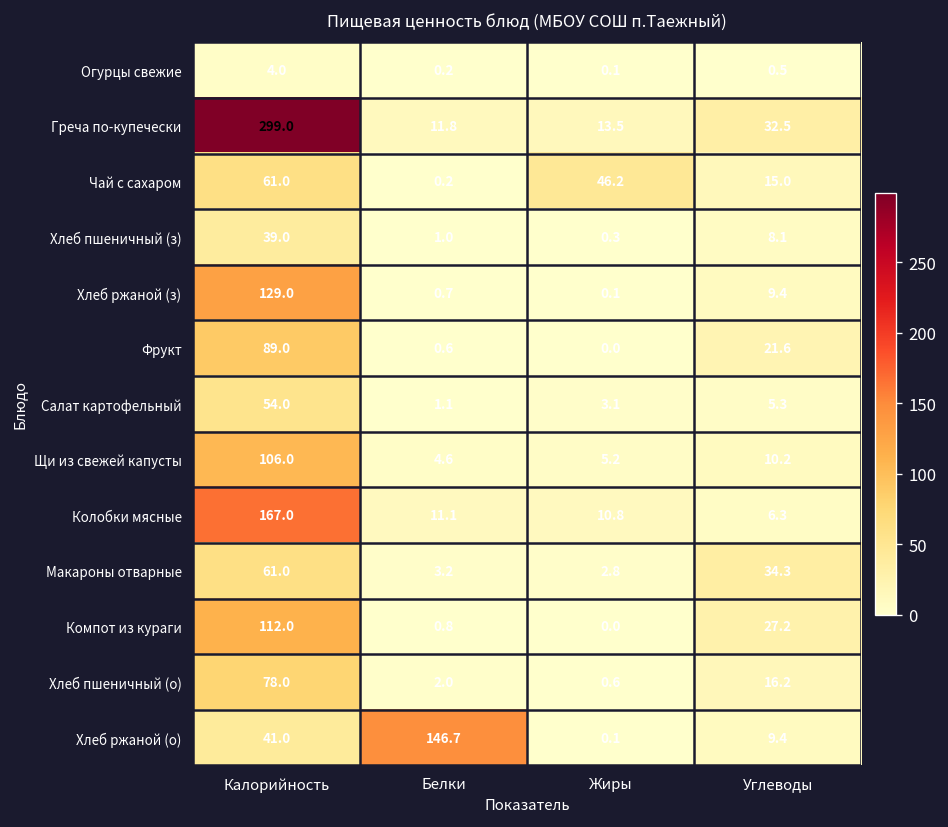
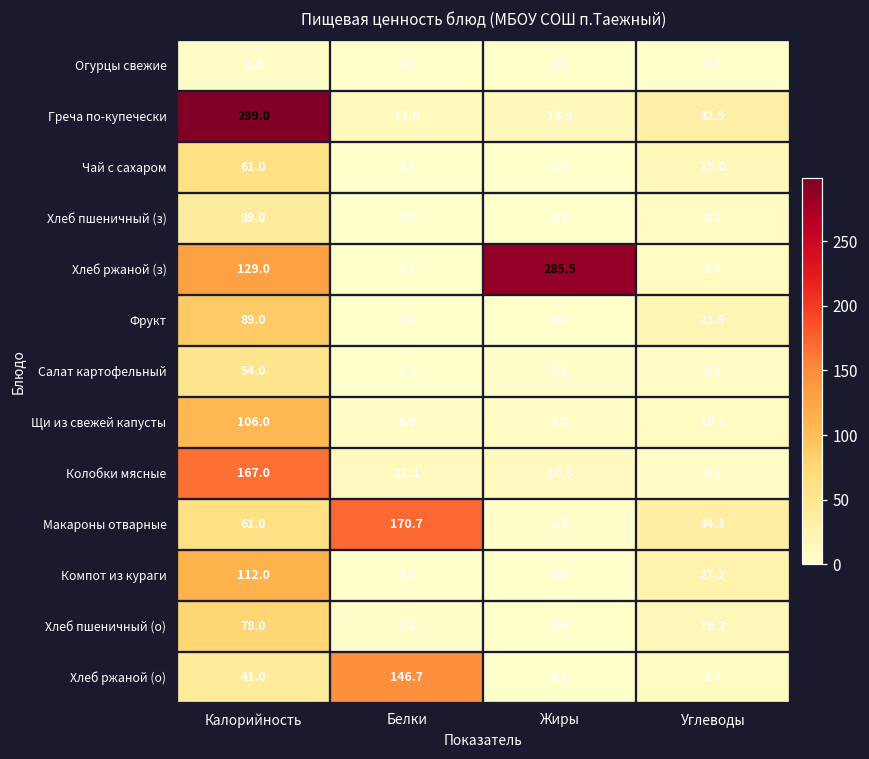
  {
    "Огурцы свежие": {
      "Калорийность": 4.0,
      "Белки": 0.2,
      "Жиры": 0.1,
      "Углеводы": 0.5
    },
    "Греча по-купечески": {
      "Калорийность": 299.0,
      "Белки": 11.8,
      "Жиры": 13.5,
      "Углеводы": 32.5
    },
    "Чай с сахаром": {
      "Калорийность": 61.0,
      "Белки": 0.2,
-     "Жиры": 46.2,
+     "Жиры": 0.0,
      "Углеводы": 15.0
    },
    "Хлеб пшеничный (з)": {
      "Калорийность": 39.0,
      "Белки": 1.0,
      "Жиры": 0.3,
      "Углеводы": 8.1
    },
    "Хлеб ржаной (з)": {
      "Калорийность": 129.0,
      "Белки": 0.7,
-     "Жиры": 0.1,
+     "Жиры": 285.5,
      "Углеводы": 9.4
    },
    "Фрукт": {
      "Калорийность": 89.0,
      "Белки": 0.6,
      "Жиры": 0.0,
      "Углеводы": 21.6
    },
    "Салат картофельный": {
      "Калорийность": 54.0,
      "Белки": 1.1,
      "Жиры": 3.1,
      "Углеводы": 5.3
    },
    "Щи из свежей капусты": {
      "Калорийность": 106.0,
      "Белки": 4.6,
      "Жиры": 5.2,
      "Углеводы": 10.2
    },
    "Колобки мясные": {
      "Калорийность": 167.0,
      "Белки": 11.1,
      "Жиры": 10.8,
      "Углеводы": 6.3
    },
    "Макароны отварные": {
      "Калорийность": 61.0,
-     "Белки": 3.2,
+     "Белки": 170.7,
      "Жиры": 2.8,
      "Углеводы": 34.3
    },
    "Компот из кураги": {
      "Калорийность": 112.0,
      "Белки": 0.8,
      "Жиры": 0.0,
      "Углеводы": 27.2
    },
    "Хлеб пшеничный (о)": {
      "Калорийность": 78.0,
      "Белки": 2.0,
      "Жиры": 0.6,
      "Углеводы": 16.2
    },
    "Хлеб ржаной (о)": {
      "Калорийность": 41.0,
      "Белки": 146.7,
      "Жиры": 0.1,
      "Углеводы": 9.4
    }
  }
